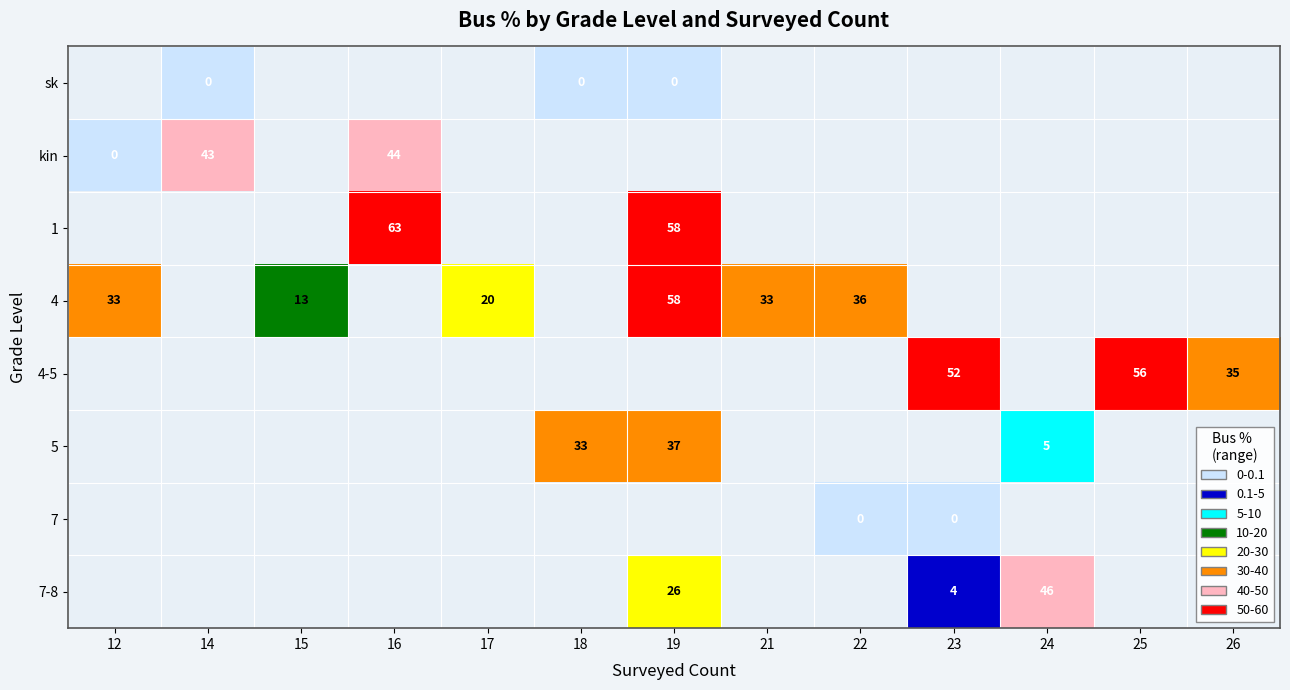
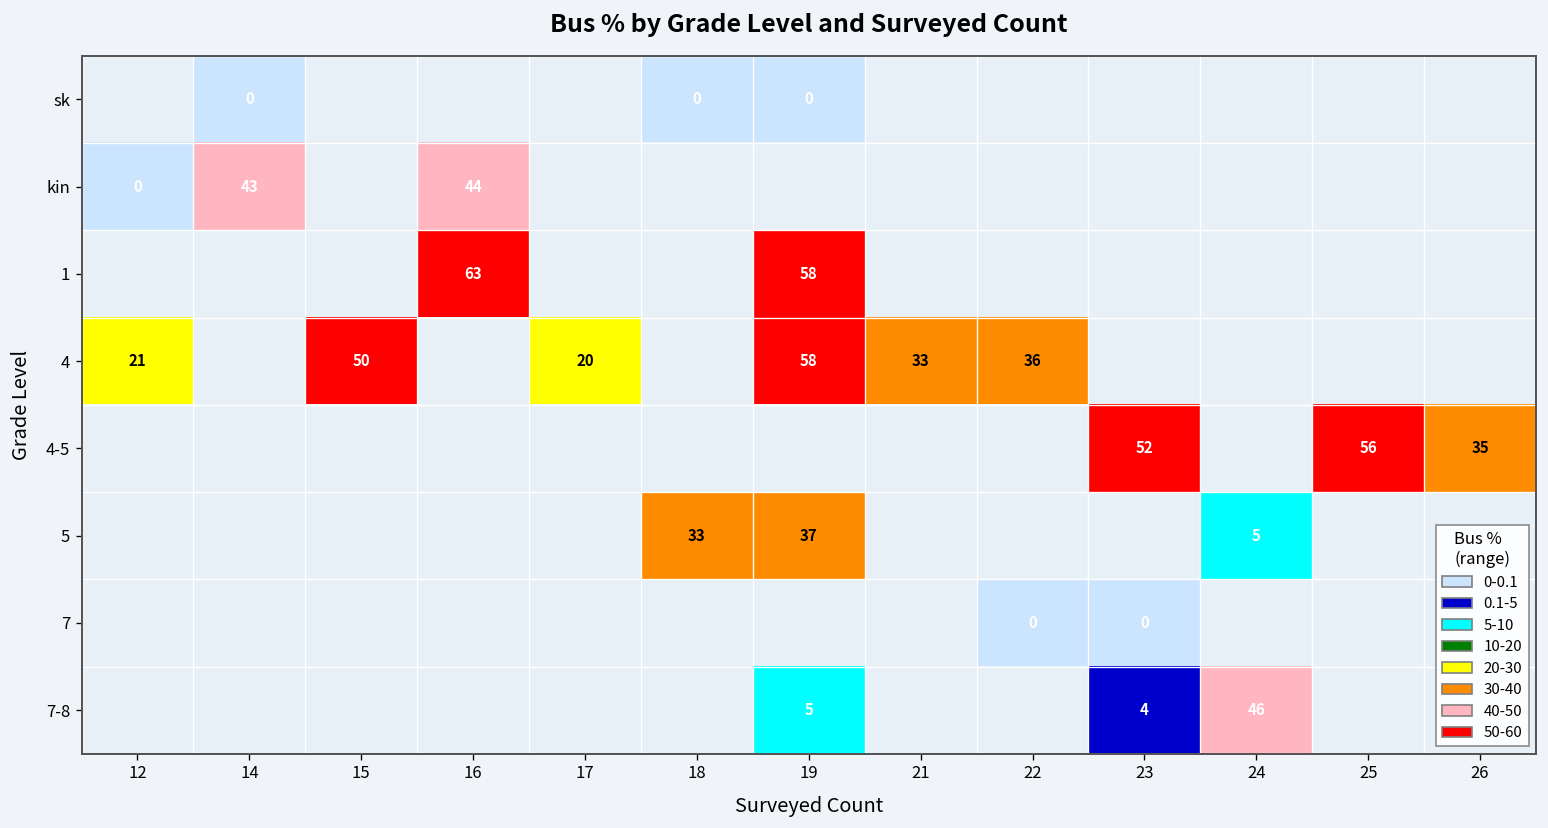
  {
    "sk": {
      "14": 0,
      "18": 0,
      "19": 0
    },
    "kin": {
      "12": 0,
      "14": 43,
      "16": 44
    },
    "1": {
      "16": 63,
      "19": 58
    },
    "4": {
-     "12": 33,
-     "15": 13,
+     "12": 21,
+     "15": 50,
      "17": 20,
      "19": 58,
      "21": 33,
      "22": 36
    },
    "4-5": {
      "23": 52,
      "25": 56,
      "26": 35
    },
    "5": {
      "18": 33,
      "19": 37,
      "24": 5
    },
    "7": {
      "22": 0,
      "23": 0
    },
    "7-8": {
-     "19": 26,
+     "19": 5,
      "23": 4,
      "24": 46
    }
  }
